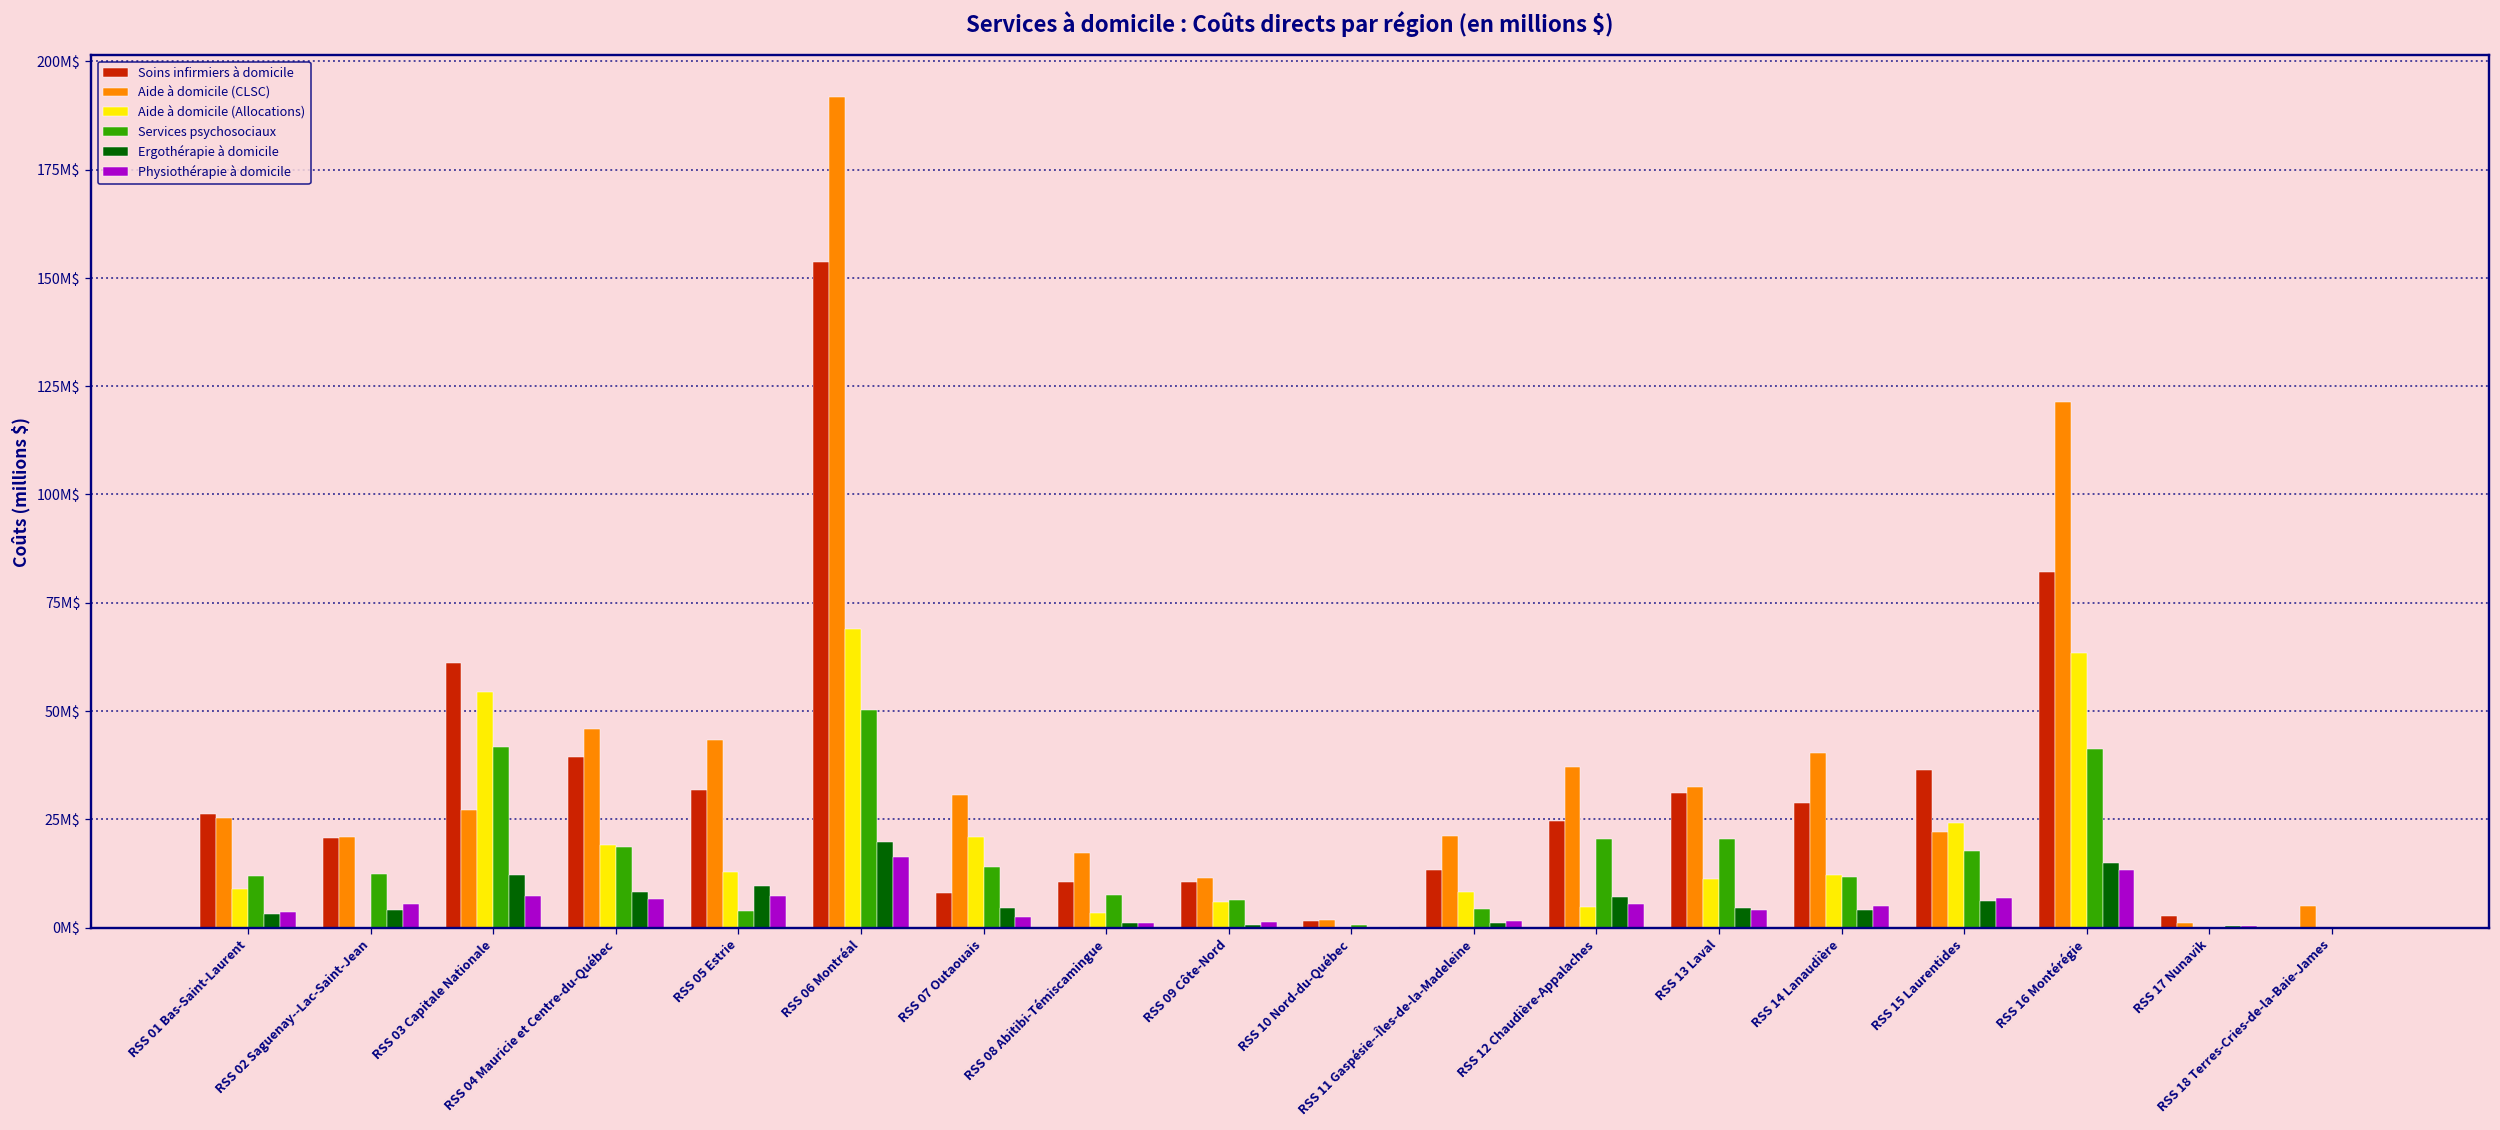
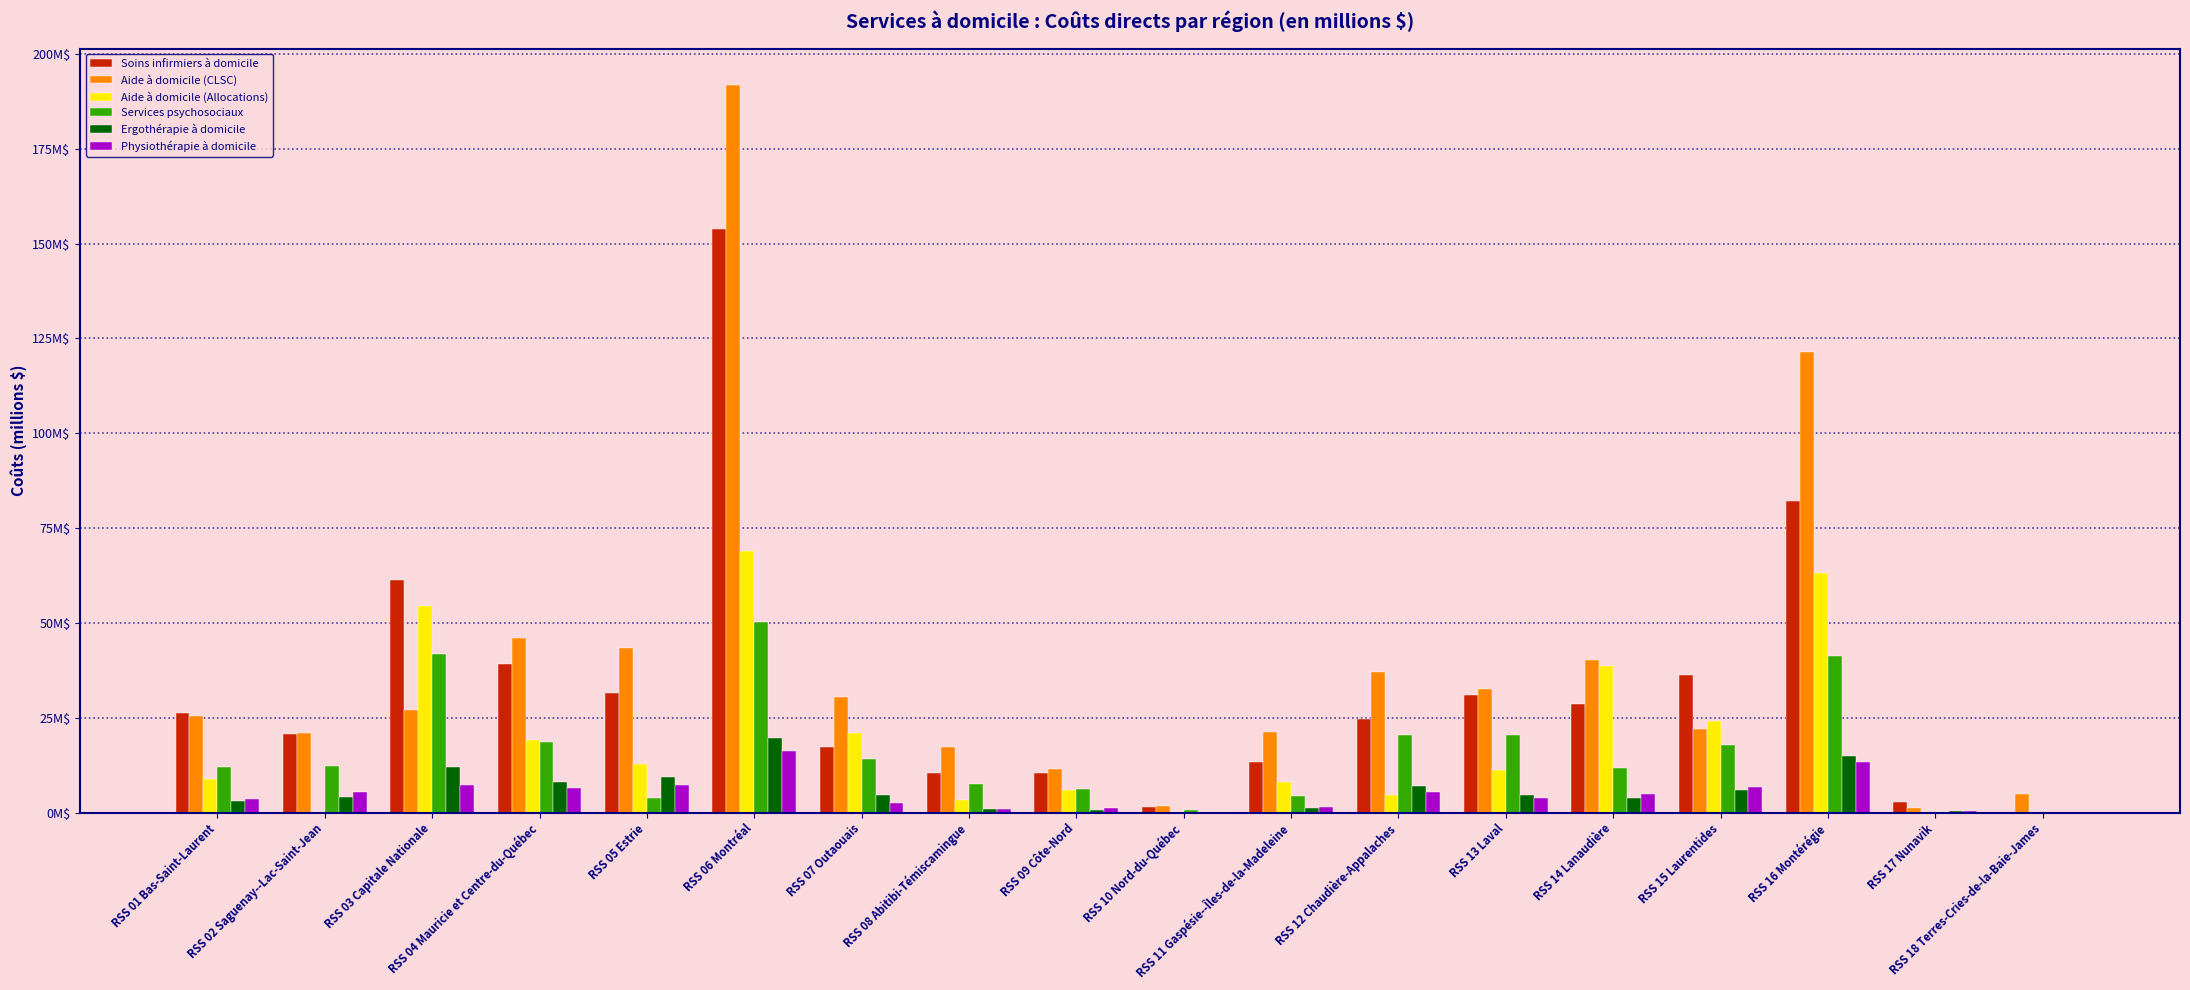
  {
    "Soins infirmiers à domicile": {
      "RSS 01 Bas-Saint-Laurent": "26M$",
      "RSS 02 Saguenay--Lac-Saint-Jean": "21M$",
      "RSS 03 Capitale Nationale": "61M$",
      "RSS 04 Mauricie et Centre-du-Québec": "39M$",
      "RSS 05 Estrie": "32M$",
      "RSS 06 Montréal": "154M$",
-     "RSS 07 Outaouais": "8M$",
+     "RSS 07 Outaouais": "17M$",
      "RSS 08 Abitibi-Témiscamingue": "11M$",
      "RSS 09 Côte-Nord": "11M$",
      "RSS 10 Nord-du-Québec": "2M$",
      "RSS 11 Gaspésie--Îles-de-la-Madeleine": "13M$",
      "RSS 12 Chaudière-Appalaches": "25M$",
      "RSS 13 Laval": "31M$",
      "RSS 14 Lanaudière": "29M$",
      "RSS 15 Laurentides": "36M$",
      "RSS 16 Montérégie": "82M$",
      "RSS 17 Nunavik": "3M$",
      "RSS 18 Terres-Cries-de-la-Baie-James": "0M$"
    },
    "Aide à domicile (CLSC)": {
      "RSS 01 Bas-Saint-Laurent": "25M$",
      "RSS 02 Saguenay--Lac-Saint-Jean": "21M$",
      "RSS 03 Capitale Nationale": "27M$",
      "RSS 04 Mauricie et Centre-du-Québec": "46M$",
      "RSS 05 Estrie": "43M$",
      "RSS 06 Montréal": "192M$",
      "RSS 07 Outaouais": "31M$",
      "RSS 08 Abitibi-Témiscamingue": "17M$",
      "RSS 09 Côte-Nord": "12M$",
      "RSS 10 Nord-du-Québec": "2M$",
      "RSS 11 Gaspésie--Îles-de-la-Madeleine": "21M$",
      "RSS 12 Chaudière-Appalaches": "37M$",
      "RSS 13 Laval": "33M$",
      "RSS 14 Lanaudière": "40M$",
      "RSS 15 Laurentides": "22M$",
      "RSS 16 Montérégie": "121M$",
      "RSS 17 Nunavik": "1M$",
      "RSS 18 Terres-Cries-de-la-Baie-James": "5M$"
    },
    "Aide à domicile (Allocations)": {
      "RSS 01 Bas-Saint-Laurent": "9M$",
      "RSS 03 Capitale Nationale": "54M$",
      "RSS 04 Mauricie et Centre-du-Québec": "19M$",
      "RSS 05 Estrie": "13M$",
      "RSS 06 Montréal": "69M$",
      "RSS 07 Outaouais": "21M$",
      "RSS 08 Abitibi-Témiscamingue": "3M$",
      "RSS 09 Côte-Nord": "6M$",
      "RSS 11 Gaspésie--Îles-de-la-Madeleine": "8M$",
      "RSS 12 Chaudière-Appalaches": "5M$",
      "RSS 13 Laval": "11M$",
-     "RSS 14 Lanaudière": "12M$",
+     "RSS 14 Lanaudière": "39M$",
      "RSS 15 Laurentides": "24M$",
      "RSS 16 Montérégie": "63M$",
      "RSS 17 Nunavik": "0M$",
      "RSS 18 Terres-Cries-de-la-Baie-James": "0M$"
    },
    "Services psychosociaux": {
      "RSS 01 Bas-Saint-Laurent": "12M$",
      "RSS 02 Saguenay--Lac-Saint-Jean": "12M$",
      "RSS 03 Capitale Nationale": "42M$",
      "RSS 04 Mauricie et Centre-du-Québec": "19M$",
      "RSS 05 Estrie": "4M$",
      "RSS 06 Montréal": "50M$",
      "RSS 07 Outaouais": "14M$",
      "RSS 08 Abitibi-Témiscamingue": "8M$",
      "RSS 09 Côte-Nord": "6M$",
      "RSS 10 Nord-du-Québec": "1M$",
      "RSS 11 Gaspésie--Îles-de-la-Madeleine": "4M$",
      "RSS 12 Chaudière-Appalaches": "20M$",
      "RSS 13 Laval": "20M$",
      "RSS 14 Lanaudière": "12M$",
      "RSS 15 Laurentides": "18M$",
      "RSS 16 Montérégie": "41M$",
      "RSS 18 Terres-Cries-de-la-Baie-James": "0M$"
    },
    "Ergothérapie à domicile": {
      "RSS 01 Bas-Saint-Laurent": "3M$",
      "RSS 02 Saguenay--Lac-Saint-Jean": "4M$",
      "RSS 03 Capitale Nationale": "12M$",
      "RSS 04 Mauricie et Centre-du-Québec": "8M$",
      "RSS 05 Estrie": "10M$",
      "RSS 06 Montréal": "20M$",
      "RSS 07 Outaouais": "5M$",
      "RSS 08 Abitibi-Témiscamingue": "1M$",
      "RSS 11 Gaspésie--Îles-de-la-Madeleine": "1M$",
      "RSS 12 Chaudière-Appalaches": "7M$",
      "RSS 13 Laval": "5M$",
      "RSS 14 Lanaudière": "4M$",
      "RSS 15 Laurentides": "6M$",
      "RSS 16 Montérégie": "15M$",
      "RSS 18 Terres-Cries-de-la-Baie-James": "0M$"
    },
    "Physiothérapie à domicile": {
      "RSS 01 Bas-Saint-Laurent": "4M$",
      "RSS 02 Saguenay--Lac-Saint-Jean": "5M$",
      "RSS 03 Capitale Nationale": "7M$",
      "RSS 04 Mauricie et Centre-du-Québec": "7M$",
      "RSS 05 Estrie": "7M$",
      "RSS 06 Montréal": "16M$",
      "RSS 07 Outaouais": "3M$",
      "RSS 08 Abitibi-Témiscamingue": "1M$",
      "RSS 09 Côte-Nord": "1M$",
      "RSS 11 Gaspésie--Îles-de-la-Madeleine": "1M$",
      "RSS 12 Chaudière-Appalaches": "5M$",
      "RSS 13 Laval": "4M$",
      "RSS 14 Lanaudière": "5M$",
      "RSS 15 Laurentides": "7M$",
      "RSS 16 Montérégie": "13M$",
      "RSS 18 Terres-Cries-de-la-Baie-James": "0M$"
    }
  }
